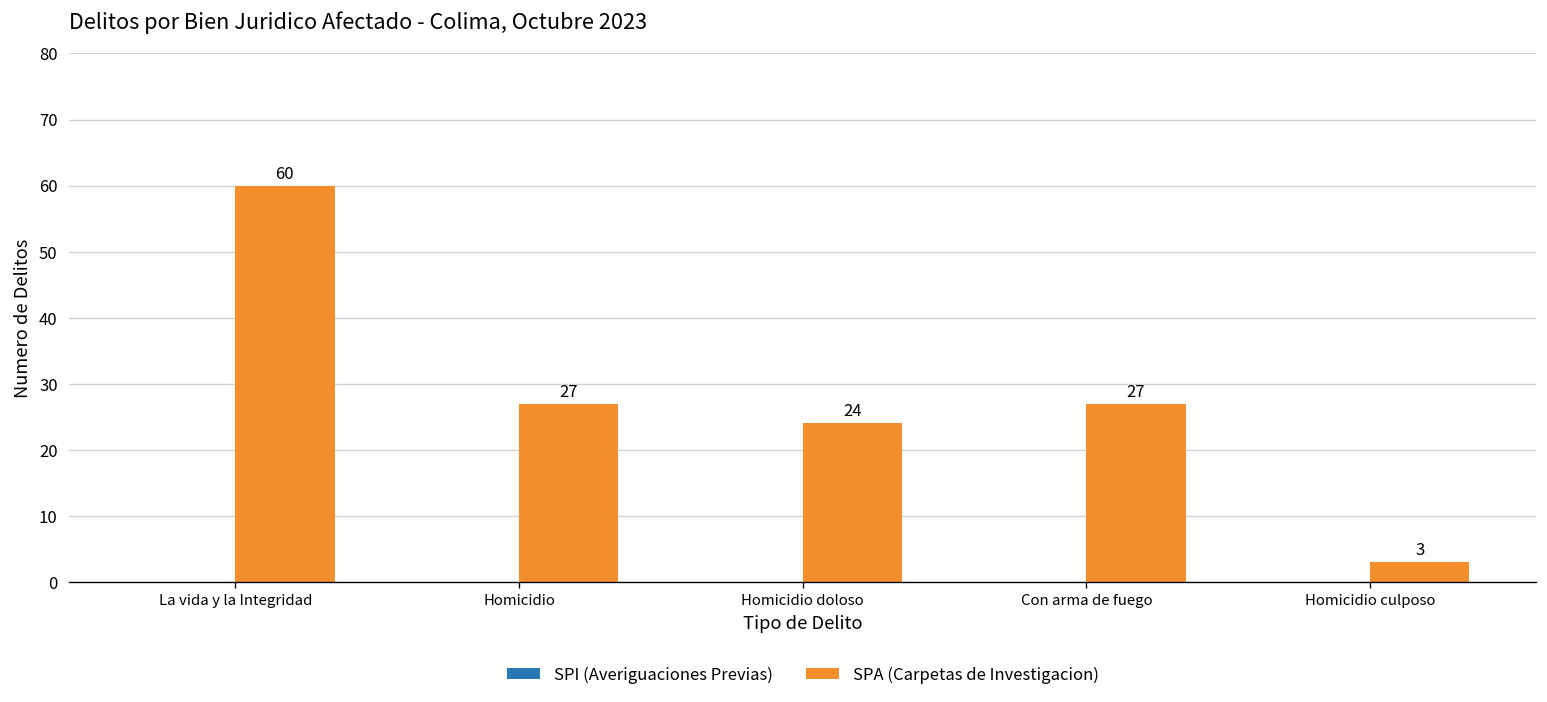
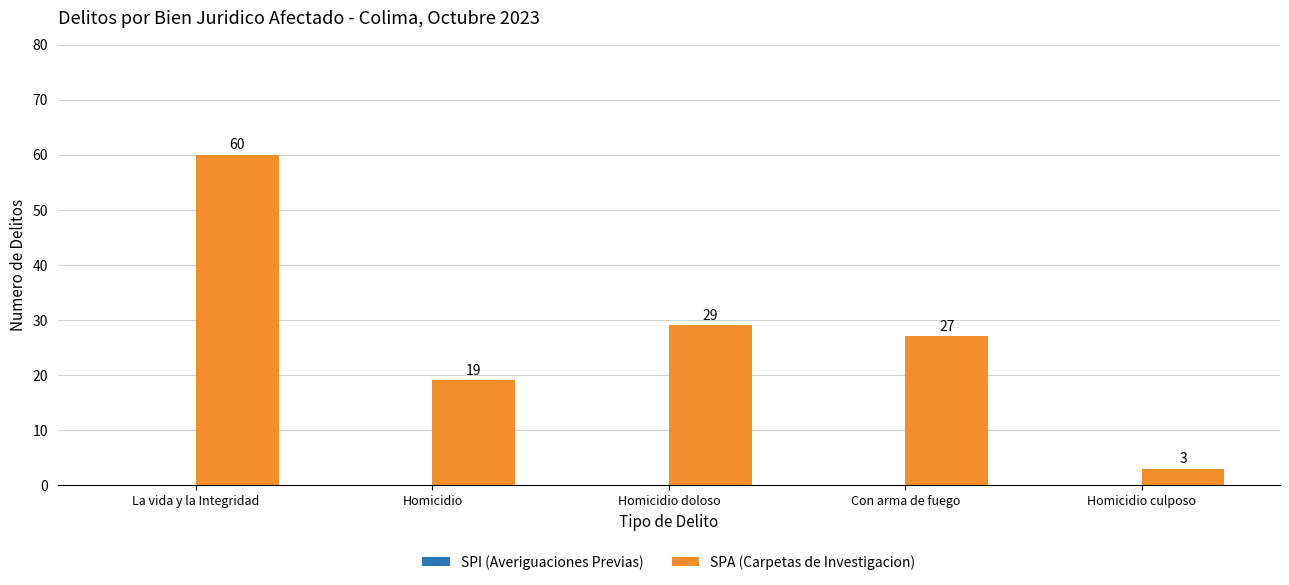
  {
    "SPI (Averiguaciones Previas)": {
      "La vida y la Integridad": 0,
      "Homicidio": 0,
      "Homicidio doloso": 0,
      "Con arma de fuego": 0,
      "Homicidio culposo": 0
    },
    "SPA (Carpetas de Investigacion)": {
      "La vida y la Integridad": 60,
-     "Homicidio": 27,
-     "Homicidio doloso": 24,
+     "Homicidio": 19,
+     "Homicidio doloso": 29,
      "Con arma de fuego": 27,
      "Homicidio culposo": 3
    }
  }
